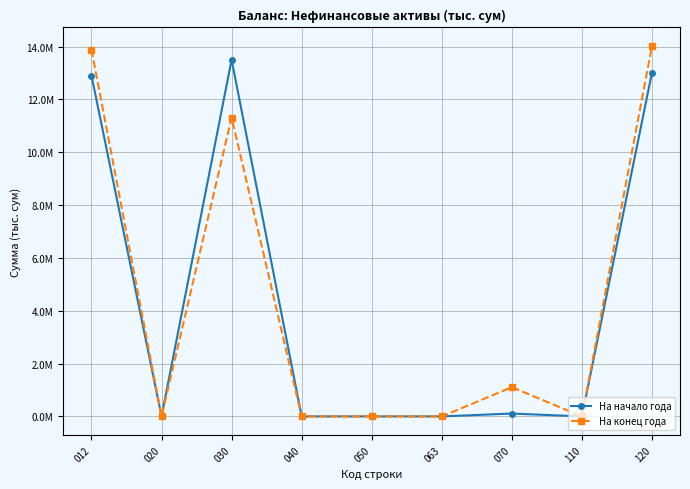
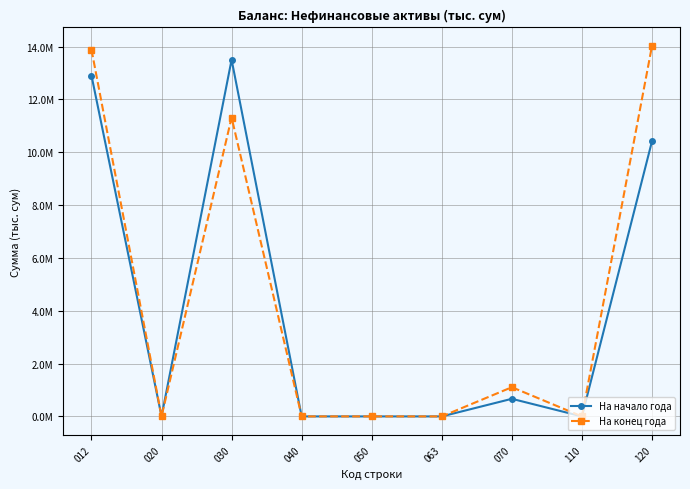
  {
    "На начало года": {
      "012": 12900000,
      "030": 13500000,
-     "070": 100000,
-     "120": 13000000
+     "070": 700000,
+     "120": 10400000
    },
    "На конец года": {
      "012": 13900000,
      "030": 11300000,
      "070": 1100000,
      "120": 14000000
    }
  }
